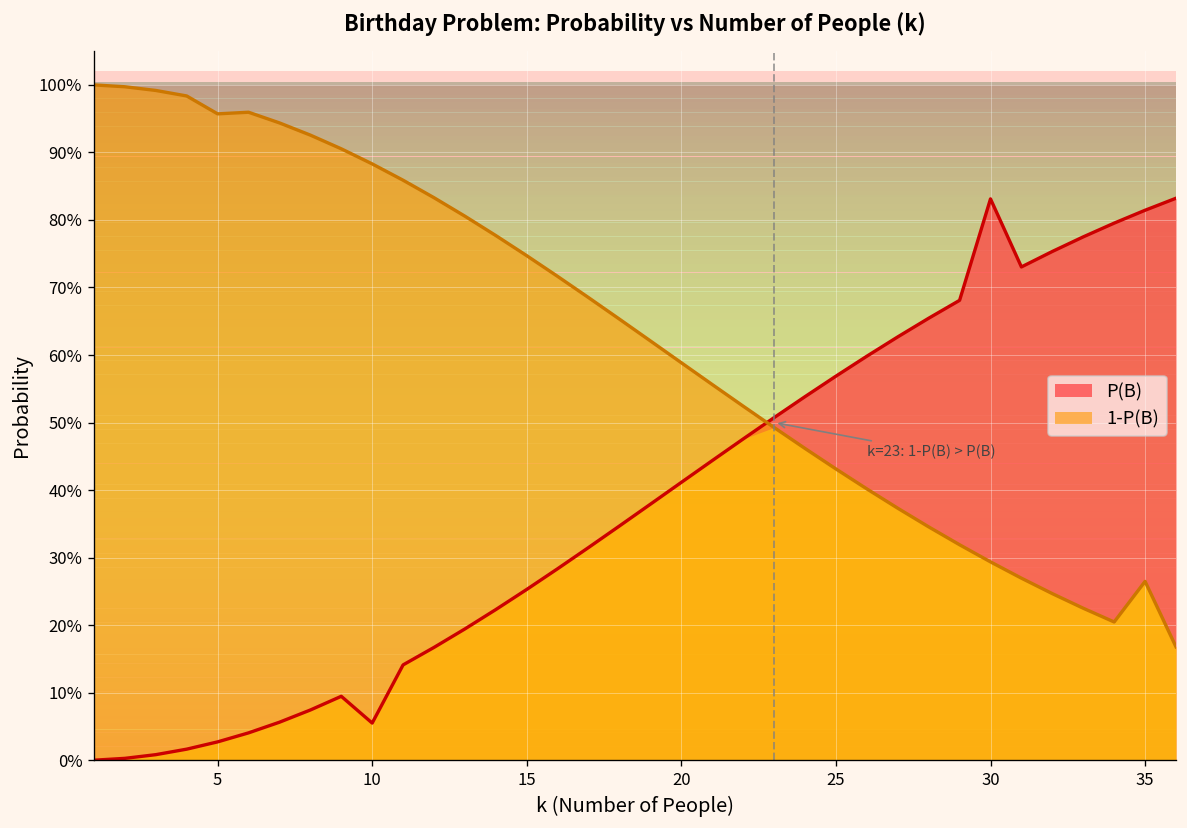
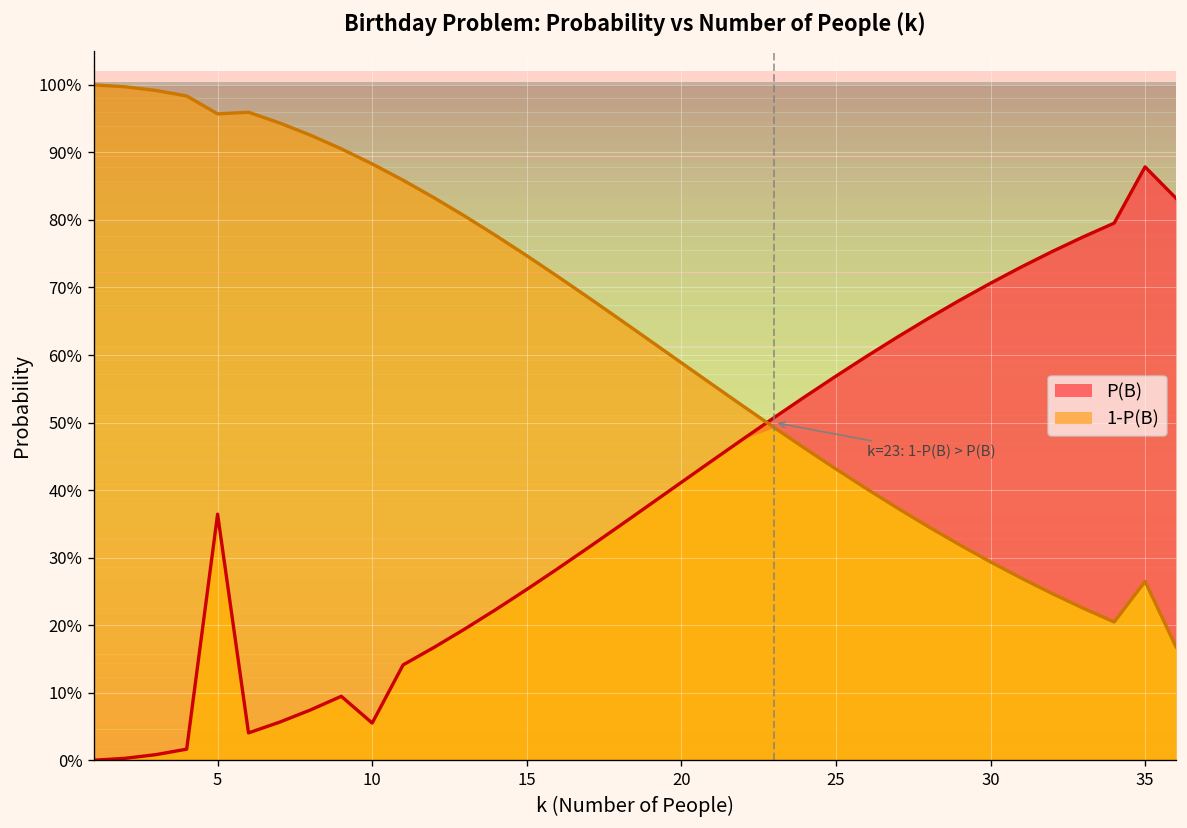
  {
    "P(B)": {
-     "5": "3%",
+     "5": "36%",
      "25": "57%",
-     "30": "83%",
-     "35": "81%"
+     "30": "71%",
+     "35": "88%"
    },
    "1-P(B)": {
      "5": "96%",
      "10": "88%",
      "15": "75%",
      "20": "59%"
    }
  }
